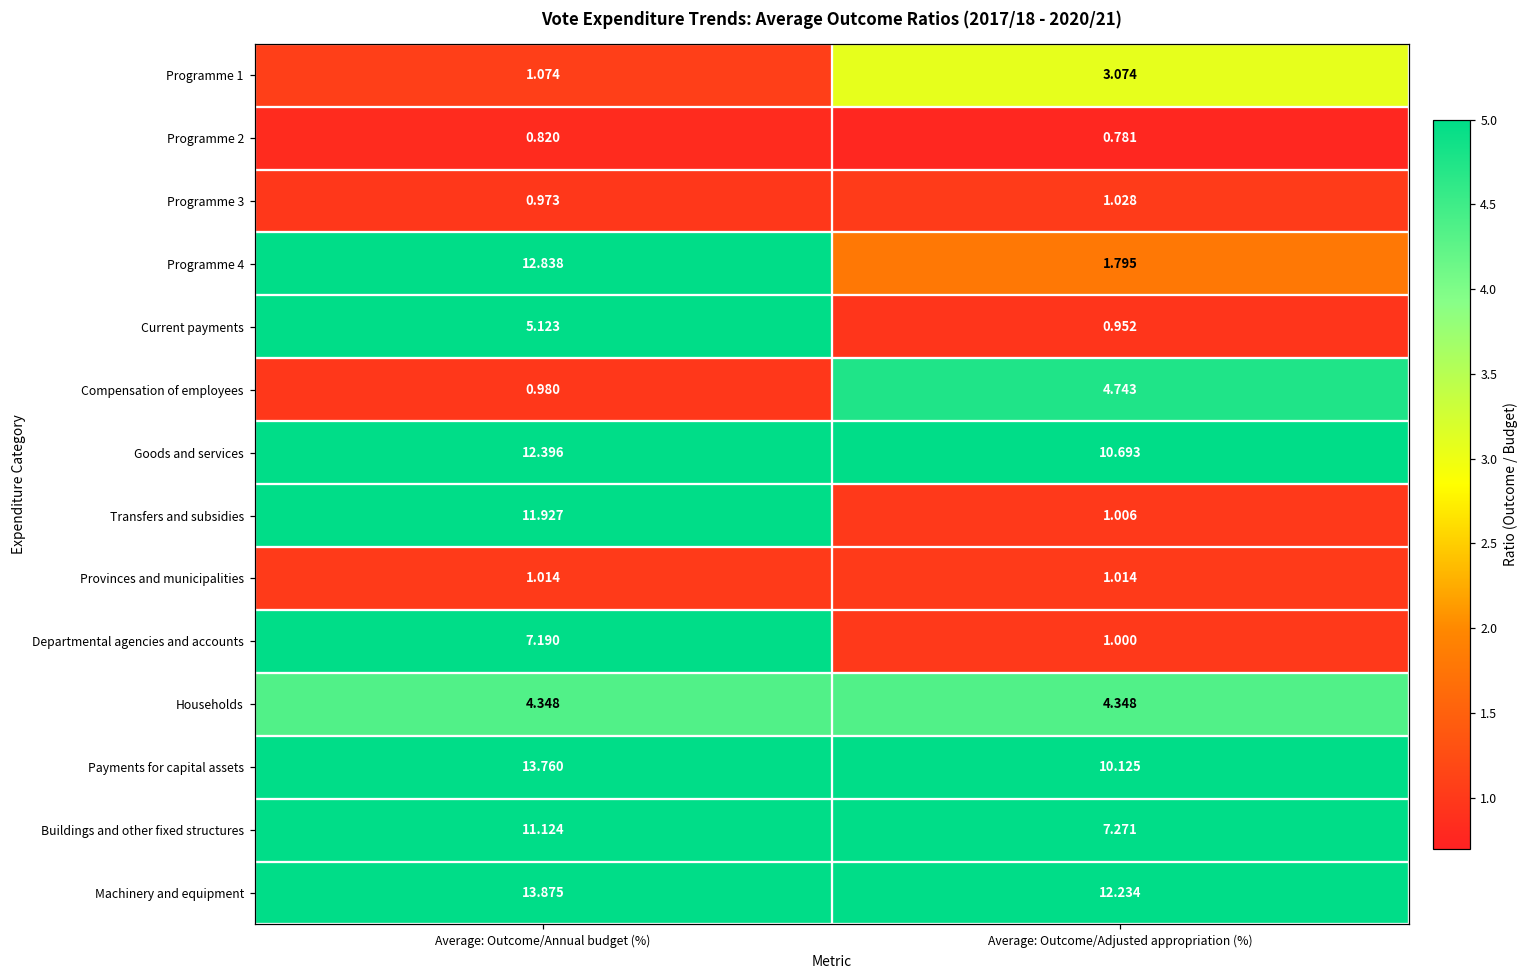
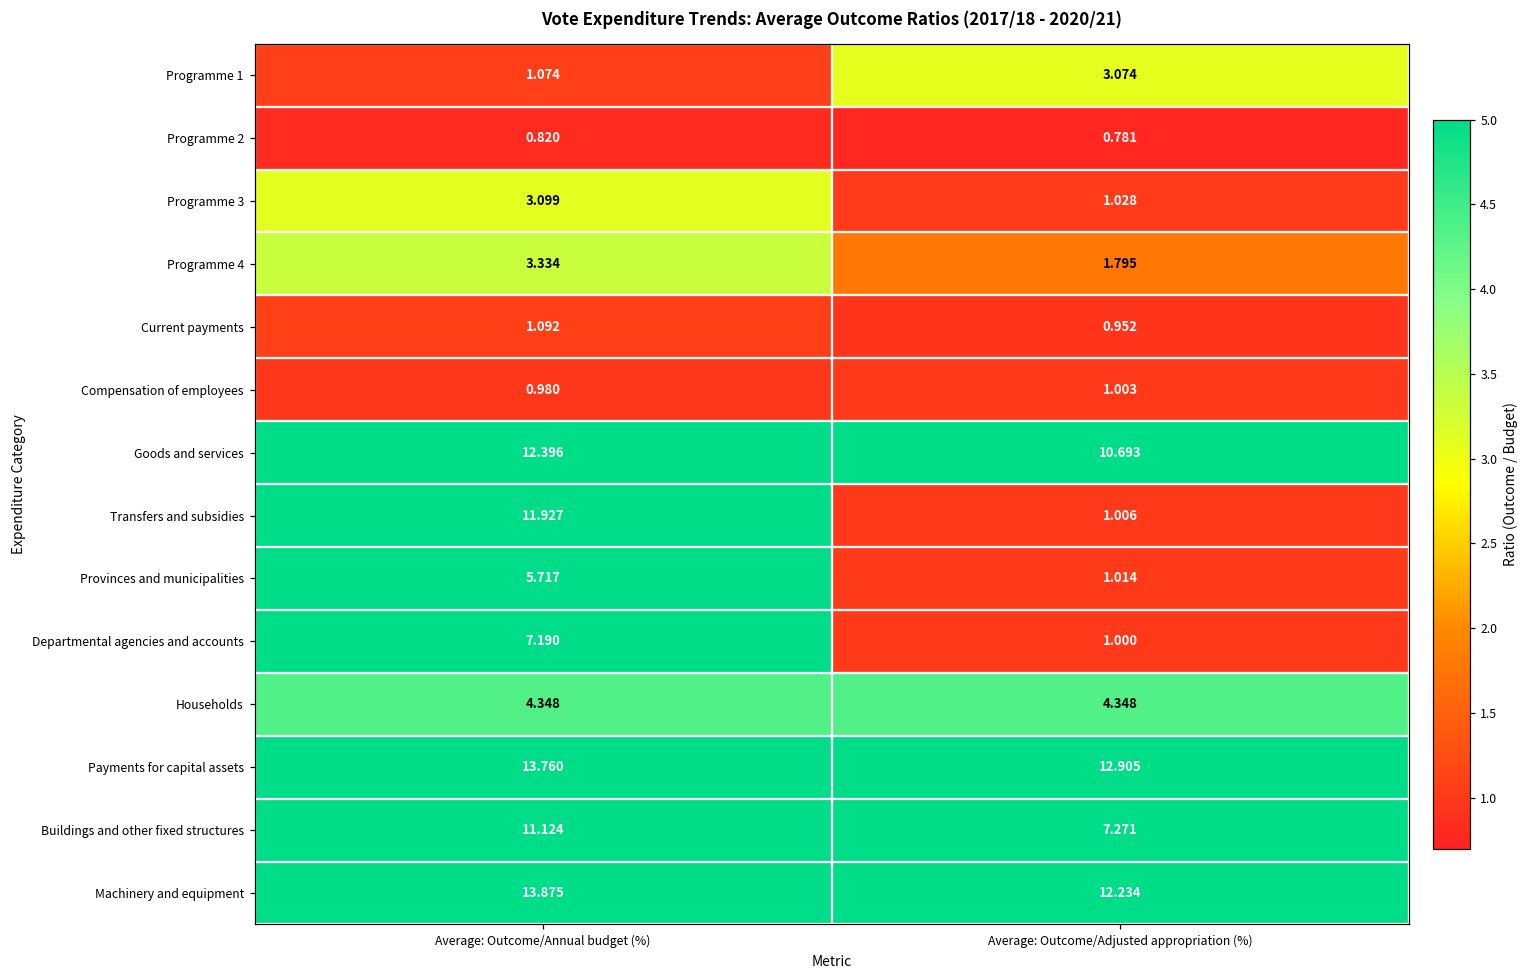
  {
    "Programme 1": {
      "Average: Outcome/Annual budget (%)": 1.074,
      "Average: Outcome/Adjusted appropriation (%)": 3.074
    },
    "Programme 2": {
      "Average: Outcome/Annual budget (%)": 0.820,
      "Average: Outcome/Adjusted appropriation (%)": 0.781
    },
    "Programme 3": {
-     "Average: Outcome/Annual budget (%)": 0.973,
+     "Average: Outcome/Annual budget (%)": 3.099,
      "Average: Outcome/Adjusted appropriation (%)": 1.028
    },
    "Programme 4": {
-     "Average: Outcome/Annual budget (%)": 12.838,
+     "Average: Outcome/Annual budget (%)": 3.334,
      "Average: Outcome/Adjusted appropriation (%)": 1.795
    },
    "Current payments": {
-     "Average: Outcome/Annual budget (%)": 5.123,
+     "Average: Outcome/Annual budget (%)": 1.092,
      "Average: Outcome/Adjusted appropriation (%)": 0.952
    },
    "Compensation of employees": {
      "Average: Outcome/Annual budget (%)": 0.980,
-     "Average: Outcome/Adjusted appropriation (%)": 4.743
+     "Average: Outcome/Adjusted appropriation (%)": 1.003
    },
    "Goods and services": {
      "Average: Outcome/Annual budget (%)": 12.396,
      "Average: Outcome/Adjusted appropriation (%)": 10.693
    },
    "Transfers and subsidies": {
      "Average: Outcome/Annual budget (%)": 11.927,
      "Average: Outcome/Adjusted appropriation (%)": 1.006
    },
    "Provinces and municipalities": {
-     "Average: Outcome/Annual budget (%)": 1.014,
+     "Average: Outcome/Annual budget (%)": 5.717,
      "Average: Outcome/Adjusted appropriation (%)": 1.014
    },
    "Departmental agencies and accounts": {
      "Average: Outcome/Annual budget (%)": 7.190,
      "Average: Outcome/Adjusted appropriation (%)": 1.000
    },
    "Households": {
      "Average: Outcome/Annual budget (%)": 4.348,
      "Average: Outcome/Adjusted appropriation (%)": 4.348
    },
    "Payments for capital assets": {
      "Average: Outcome/Annual budget (%)": 13.760,
-     "Average: Outcome/Adjusted appropriation (%)": 10.125
+     "Average: Outcome/Adjusted appropriation (%)": 12.905
    },
    "Buildings and other fixed structures": {
      "Average: Outcome/Annual budget (%)": 11.124,
      "Average: Outcome/Adjusted appropriation (%)": 7.271
    },
    "Machinery and equipment": {
      "Average: Outcome/Annual budget (%)": 13.875,
      "Average: Outcome/Adjusted appropriation (%)": 12.234
    }
  }
